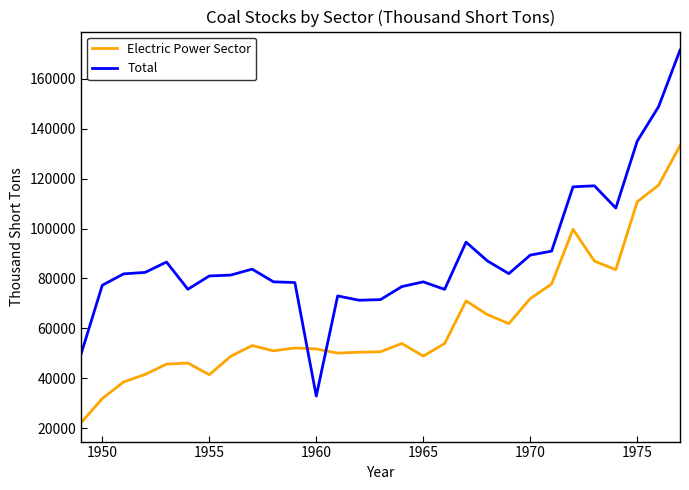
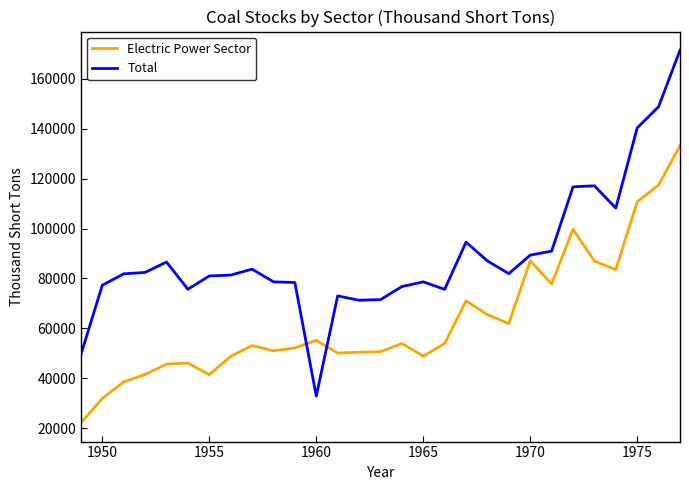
  {
    "Electric Power Sector": {
      "1950": 32000,
      "1955": 41000,
-     "1960": 52000,
+     "1960": 55000,
      "1965": 49000,
-     "1970": 72000,
+     "1970": 87000,
      "1975": 111000
    },
    "Total": {
      "1950": 77000,
      "1955": 81000,
      "1960": 33000,
      "1965": 79000,
      "1970": 89000,
-     "1975": 135000
+     "1975": 140000
    }
  }
